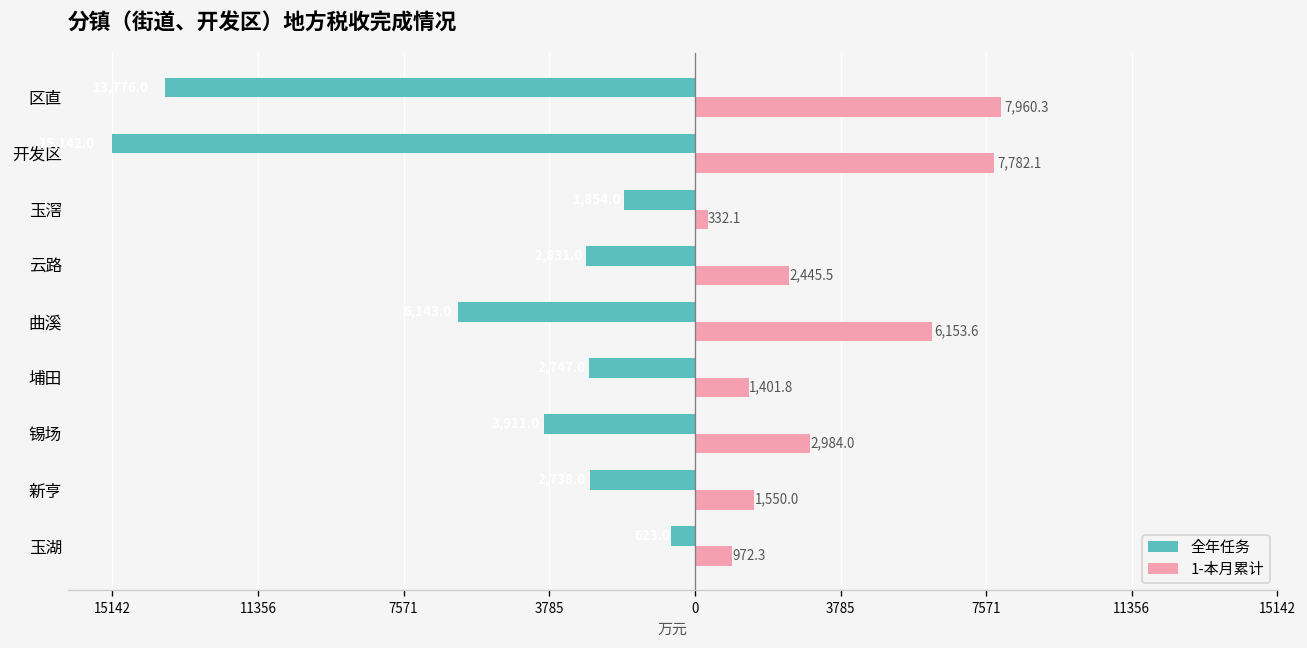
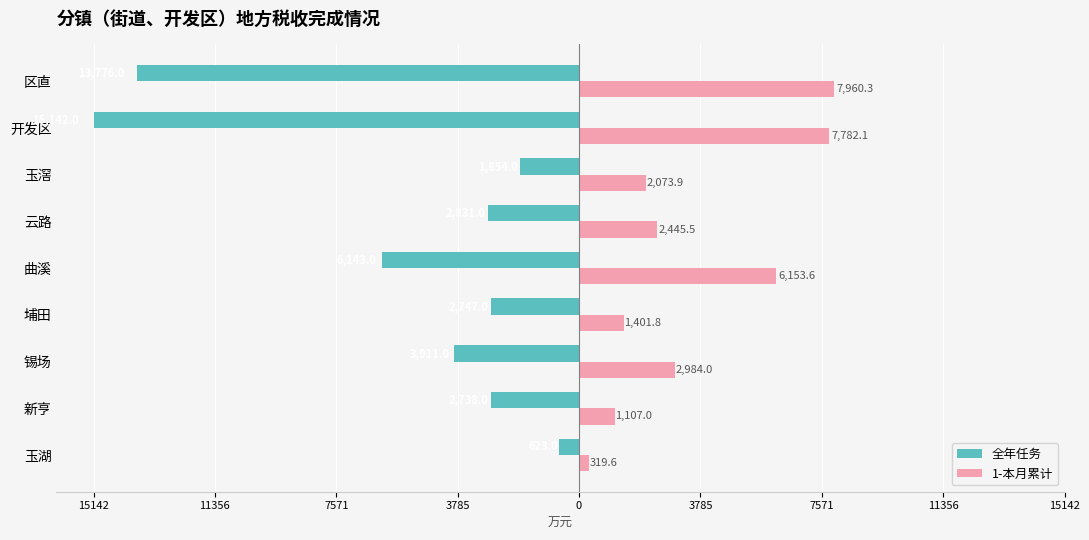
  {
    "1-本月累计": {
      "区直": "7,960.3",
      "开发区": "7,782.1",
-     "玉滘": "332.1",
+     "玉滘": "2,073.9",
      "云路": "2,445.5",
      "曲溪": "6,153.6",
      "埔田": "1,401.8",
      "锡场": "2,984.0",
-     "新亨": "1,550.0",
-     "玉湖": "972.3"
+     "新亨": "1,107.0",
+     "玉湖": "319.6"
    }
  }
